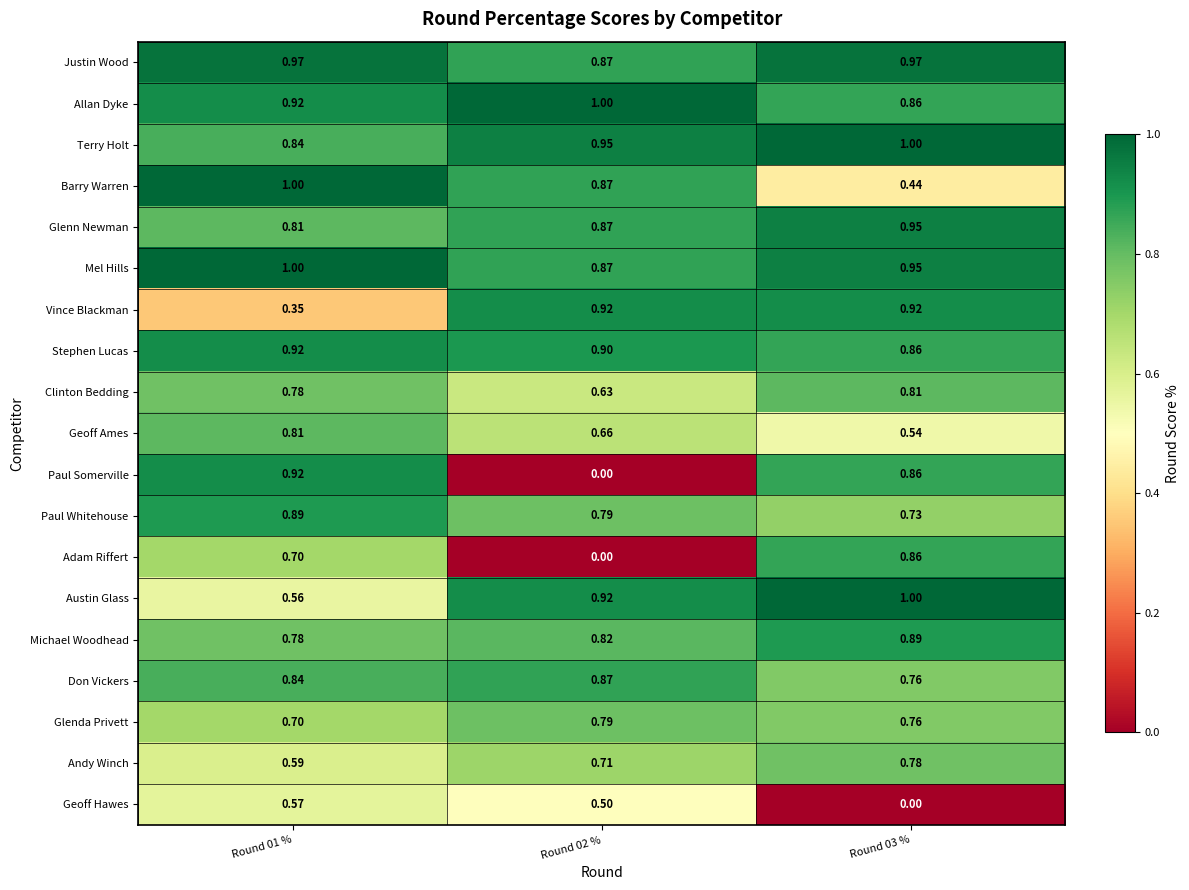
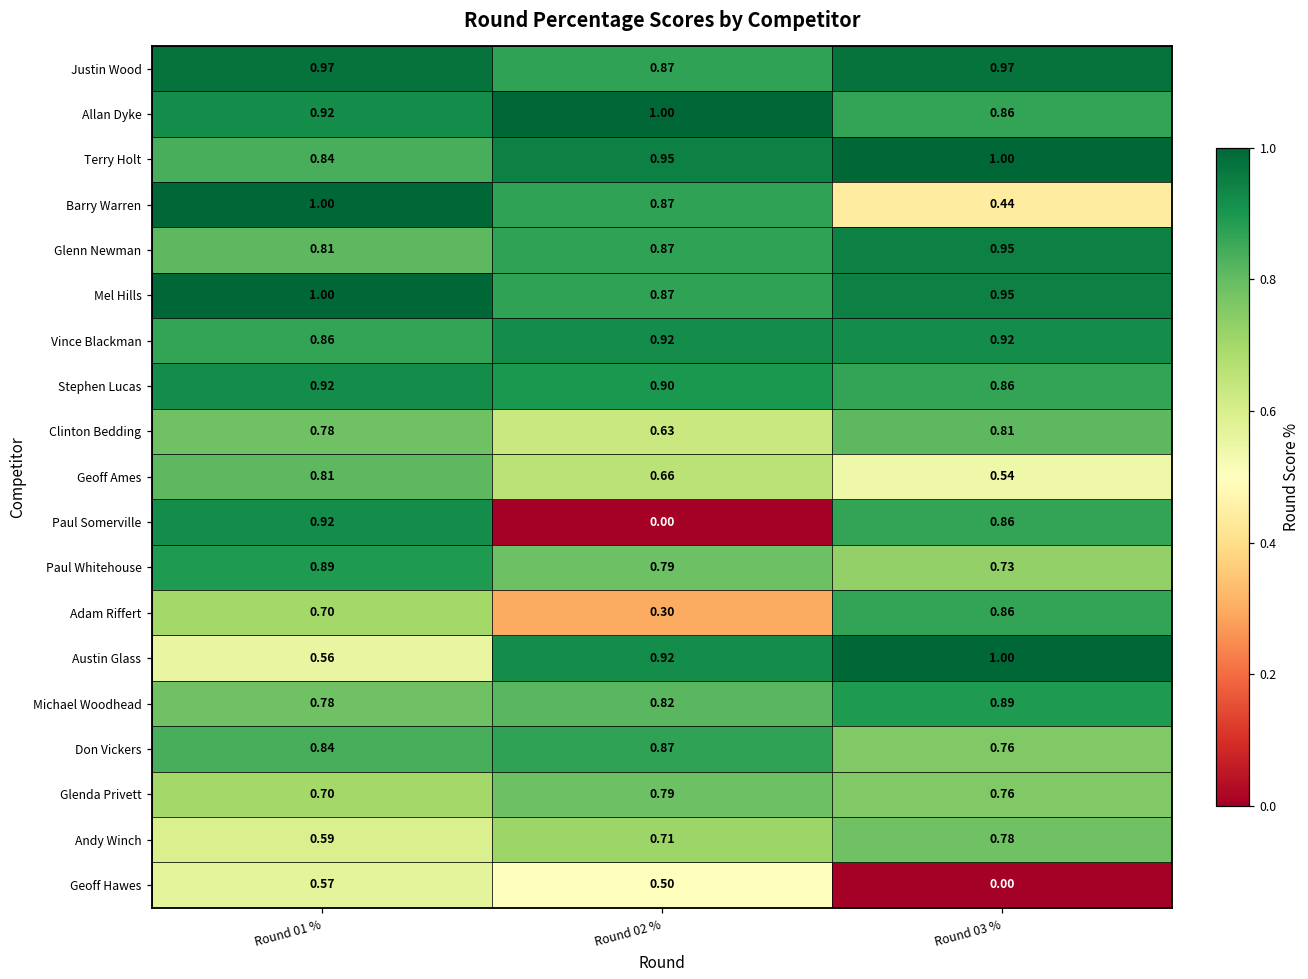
  {
    "Justin Wood": {
      "Round 01 %": 0.97,
      "Round 02 %": 0.87,
      "Round 03 %": 0.97
    },
    "Allan Dyke": {
      "Round 01 %": 0.92,
      "Round 02 %": 1.00,
      "Round 03 %": 0.86
    },
    "Terry Holt": {
      "Round 01 %": 0.84,
      "Round 02 %": 0.95,
      "Round 03 %": 1.00
    },
    "Barry Warren": {
      "Round 01 %": 1.00,
      "Round 02 %": 0.87,
      "Round 03 %": 0.44
    },
    "Glenn Newman": {
      "Round 01 %": 0.81,
      "Round 02 %": 0.87,
      "Round 03 %": 0.95
    },
    "Mel Hills": {
      "Round 01 %": 1.00,
      "Round 02 %": 0.87,
      "Round 03 %": 0.95
    },
    "Vince Blackman": {
-     "Round 01 %": 0.35,
+     "Round 01 %": 0.86,
      "Round 02 %": 0.92,
      "Round 03 %": 0.92
    },
    "Stephen Lucas": {
      "Round 01 %": 0.92,
      "Round 02 %": 0.90,
      "Round 03 %": 0.86
    },
    "Clinton Bedding": {
      "Round 01 %": 0.78,
      "Round 02 %": 0.63,
      "Round 03 %": 0.81
    },
    "Geoff Ames": {
      "Round 01 %": 0.81,
      "Round 02 %": 0.66,
      "Round 03 %": 0.54
    },
    "Paul Somerville": {
      "Round 01 %": 0.92,
      "Round 02 %": 0.00,
      "Round 03 %": 0.86
    },
    "Paul Whitehouse": {
      "Round 01 %": 0.89,
      "Round 02 %": 0.79,
      "Round 03 %": 0.73
    },
    "Adam Riffert": {
      "Round 01 %": 0.70,
-     "Round 02 %": 0.00,
+     "Round 02 %": 0.30,
      "Round 03 %": 0.86
    },
    "Austin Glass": {
      "Round 01 %": 0.56,
      "Round 02 %": 0.92,
      "Round 03 %": 1.00
    },
    "Michael Woodhead": {
      "Round 01 %": 0.78,
      "Round 02 %": 0.82,
      "Round 03 %": 0.89
    },
    "Don Vickers": {
      "Round 01 %": 0.84,
      "Round 02 %": 0.87,
      "Round 03 %": 0.76
    },
    "Glenda Privett": {
      "Round 01 %": 0.70,
      "Round 02 %": 0.79,
      "Round 03 %": 0.76
    },
    "Andy Winch": {
      "Round 01 %": 0.59,
      "Round 02 %": 0.71,
      "Round 03 %": 0.78
    },
    "Geoff Hawes": {
      "Round 01 %": 0.57,
      "Round 02 %": 0.50,
      "Round 03 %": 0.00
    }
  }
